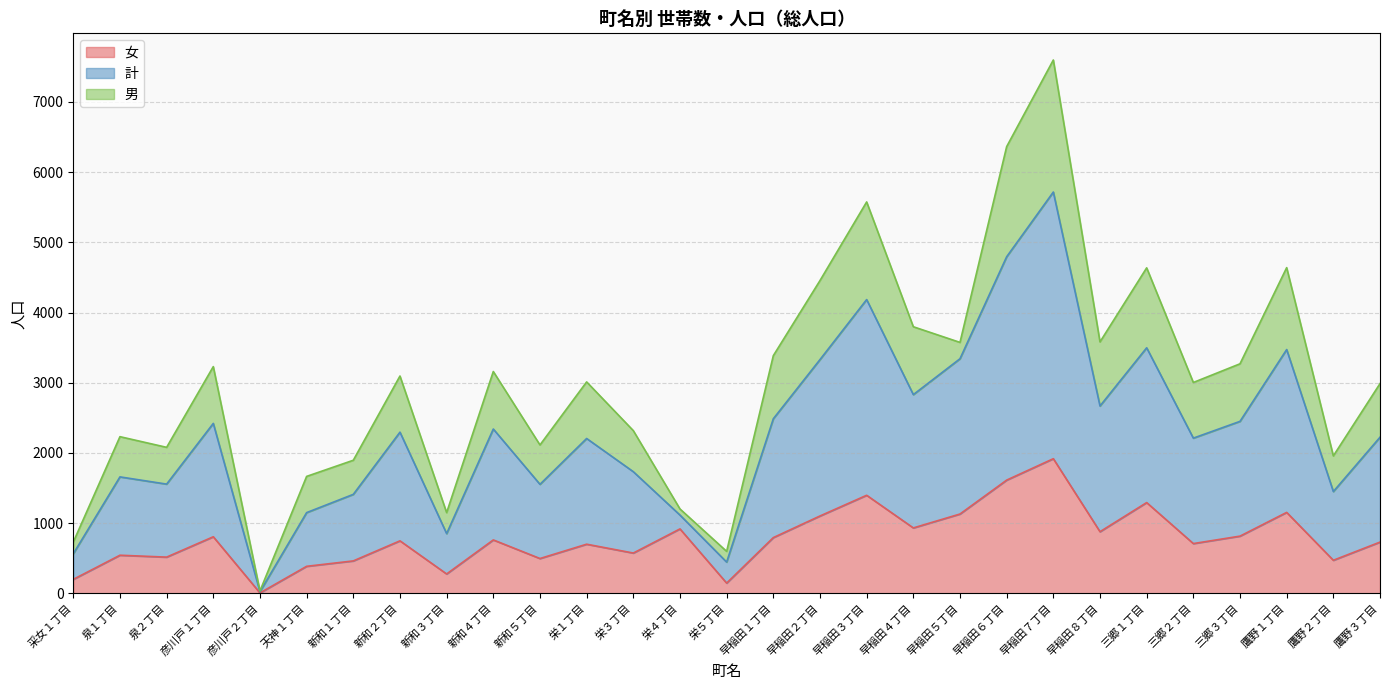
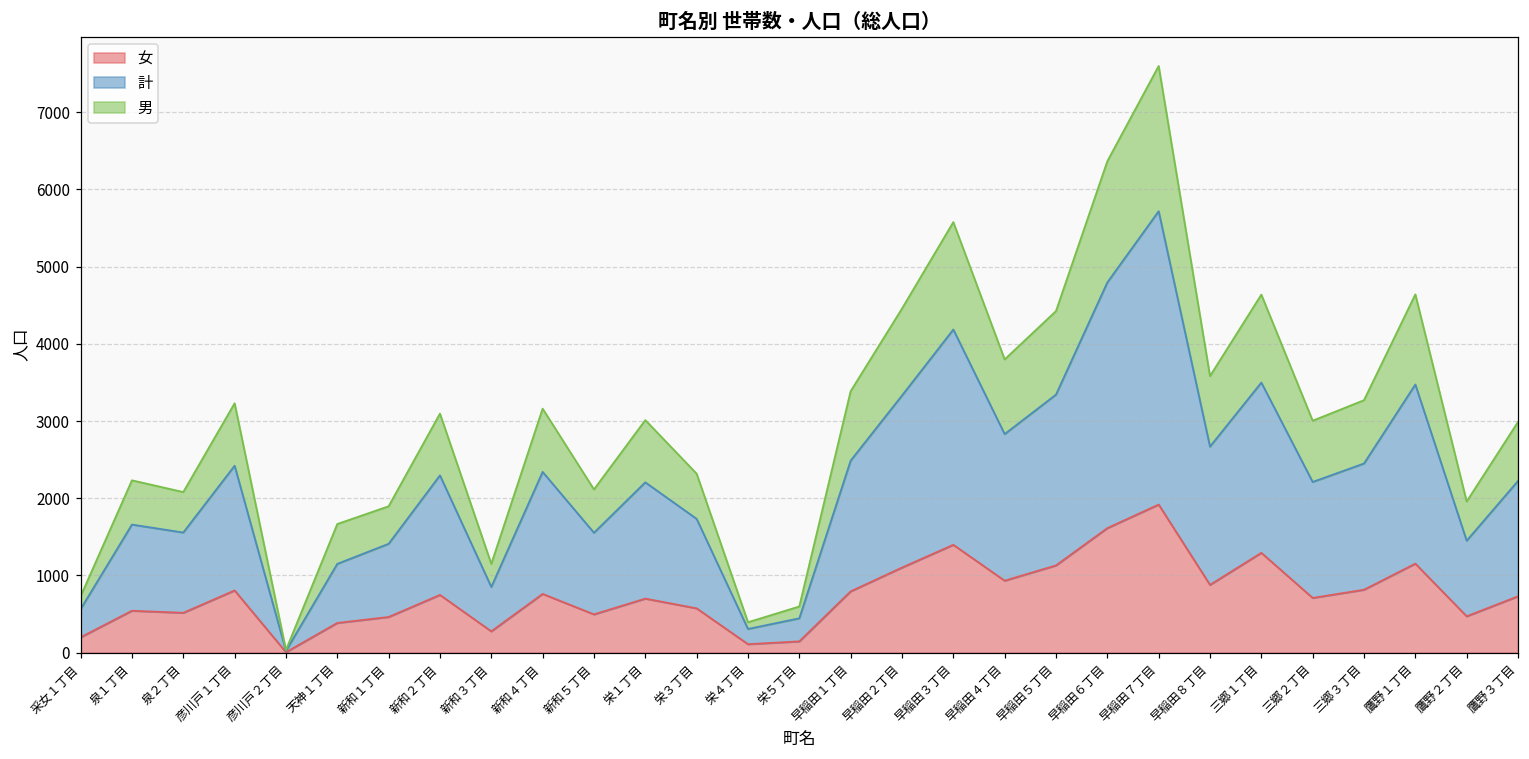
  {
    "女": {
      "采女１丁目": 200,
      "泉１丁目": 500,
      "泉２丁目": 500,
      "彦川戸１丁目": 800,
      "天神１丁目": 400,
      "新和１丁目": 500,
      "新和２丁目": 700,
      "新和３丁目": 300,
      "新和４丁目": 800,
      "新和５丁目": 500,
      "栄１丁目": 700,
      "栄３丁目": 600,
-     "栄４丁目": 900,
+     "栄４丁目": 100,
      "栄５丁目": 100,
      "早稲田１丁目": 800,
      "早稲田２丁目": 1100,
      "早稲田３丁目": 1400,
      "早稲田４丁目": 900,
      "早稲田５丁目": 1100,
      "早稲田６丁目": 1600,
      "早稲田７丁目": 1900,
      "早稲田８丁目": 900,
      "三郷１丁目": 1300,
      "三郷２丁目": 700,
      "三郷３丁目": 800,
      "鷹野１丁目": 1200,
      "鷹野２丁目": 500,
      "鷹野３丁目": 700
    },
    "計": {
      "采女１丁目": 400,
      "泉１丁目": 1100,
      "泉２丁目": 1000,
      "彦川戸１丁目": 1600,
      "天神１丁目": 800,
      "新和１丁目": 900,
      "新和２丁目": 1500,
      "新和３丁目": 600,
      "新和４丁目": 1600,
      "新和５丁目": 1100,
      "栄１丁目": 1500,
      "栄３丁目": 1200,
      "栄４丁目": 200,
      "栄５丁目": 300,
      "早稲田１丁目": 1700,
      "早稲田２丁目": 2200,
      "早稲田３丁目": 2800,
      "早稲田４丁目": 1900,
      "早稲田５丁目": 2200,
      "早稲田６丁目": 3200,
      "早稲田７丁目": 3800,
      "早稲田８丁目": 1800,
      "三郷１丁目": 2200,
      "三郷２丁目": 1500,
      "三郷３丁目": 1600,
      "鷹野１丁目": 2300,
      "鷹野２丁目": 1000,
      "鷹野３丁目": 1500
    },
    "男": {
      "采女１丁目": 200,
      "泉１丁目": 600,
      "泉２丁目": 500,
      "彦川戸１丁目": 800,
      "天神１丁目": 500,
      "新和１丁目": 500,
      "新和２丁目": 800,
      "新和３丁目": 300,
      "新和４丁目": 800,
      "新和５丁目": 600,
      "栄１丁目": 800,
      "栄３丁目": 600,
      "栄４丁目": 100,
      "栄５丁目": 200,
      "早稲田１丁目": 900,
      "早稲田２丁目": 1100,
      "早稲田３丁目": 1400,
      "早稲田４丁目": 1000,
-     "早稲田５丁目": 200,
+     "早稲田５丁目": 1100,
      "早稲田６丁目": 1600,
      "早稲田７丁目": 1900,
      "早稲田８丁目": 900,
      "三郷１丁目": 1100,
      "三郷２丁目": 800,
      "三郷３丁目": 800,
      "鷹野１丁目": 1200,
      "鷹野２丁目": 500,
      "鷹野３丁目": 800
    }
  }
